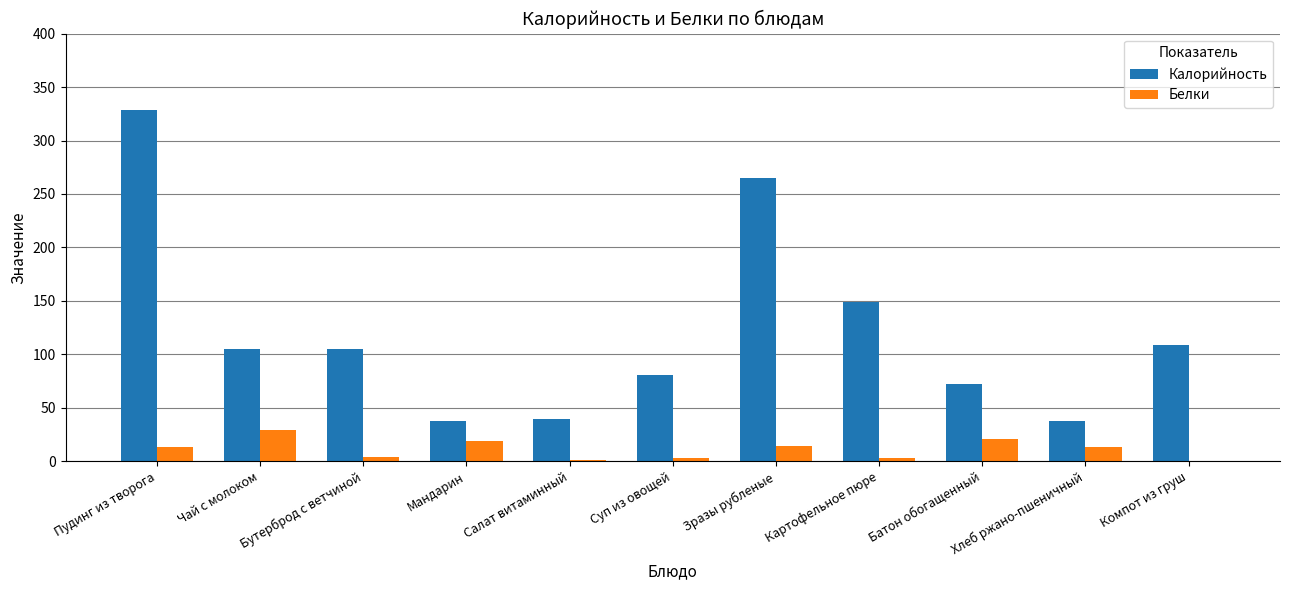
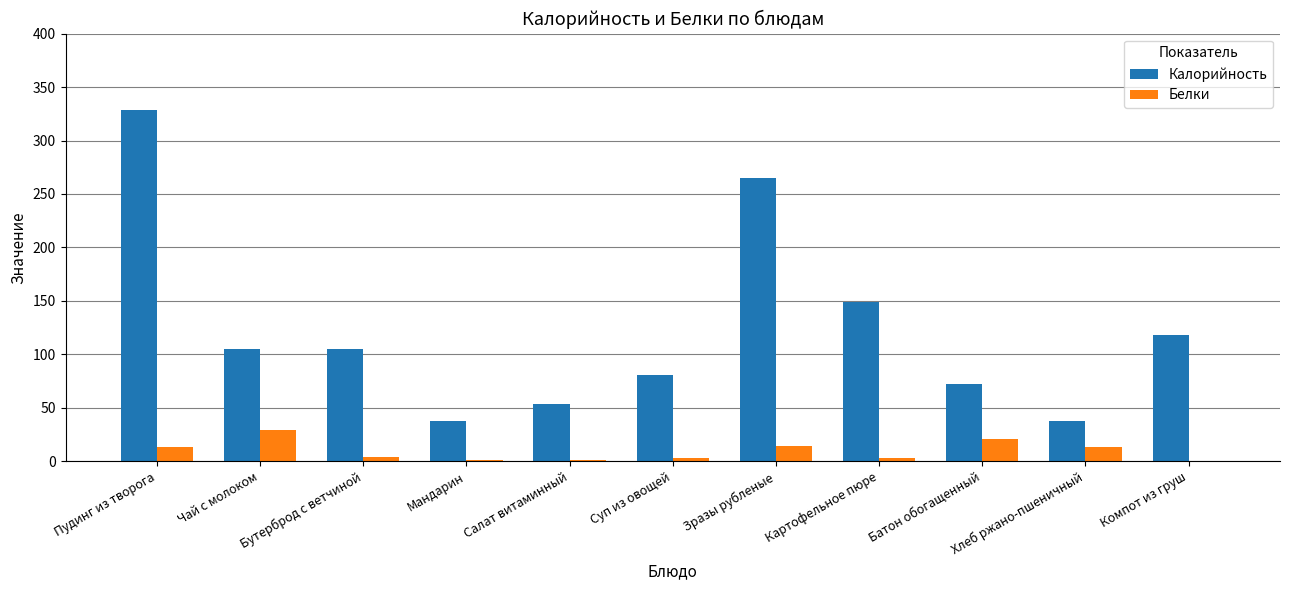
  {
    "Калорийность": {
      "Пудинг из творога": 329,
      "Чай с молоком": 105,
      "Бутерброд с ветчиной": 105,
      "Мандарин": 38,
-     "Салат витаминный": 40,
+     "Салат витаминный": 54,
      "Суп из овощей": 81,
      "Зразы рубленые": 265,
      "Картофельное пюре": 149,
      "Батон обогащенный": 72,
      "Хлеб ржано-пшеничный": 38,
-     "Компот из груш": 109
+     "Компот из груш": 118
    },
    "Белки": {
      "Пудинг из творога": 13,
      "Чай с молоком": 29,
      "Бутерброд с ветчиной": 4,
-     "Мандарин": 19,
+     "Мандарин": 1,
      "Суп из овощей": 3,
      "Зразы рубленые": 14,
      "Картофельное пюре": 3,
      "Батон обогащенный": 21,
      "Хлеб ржано-пшеничный": 13,
      "Компот из груш": 0
    }
  }
